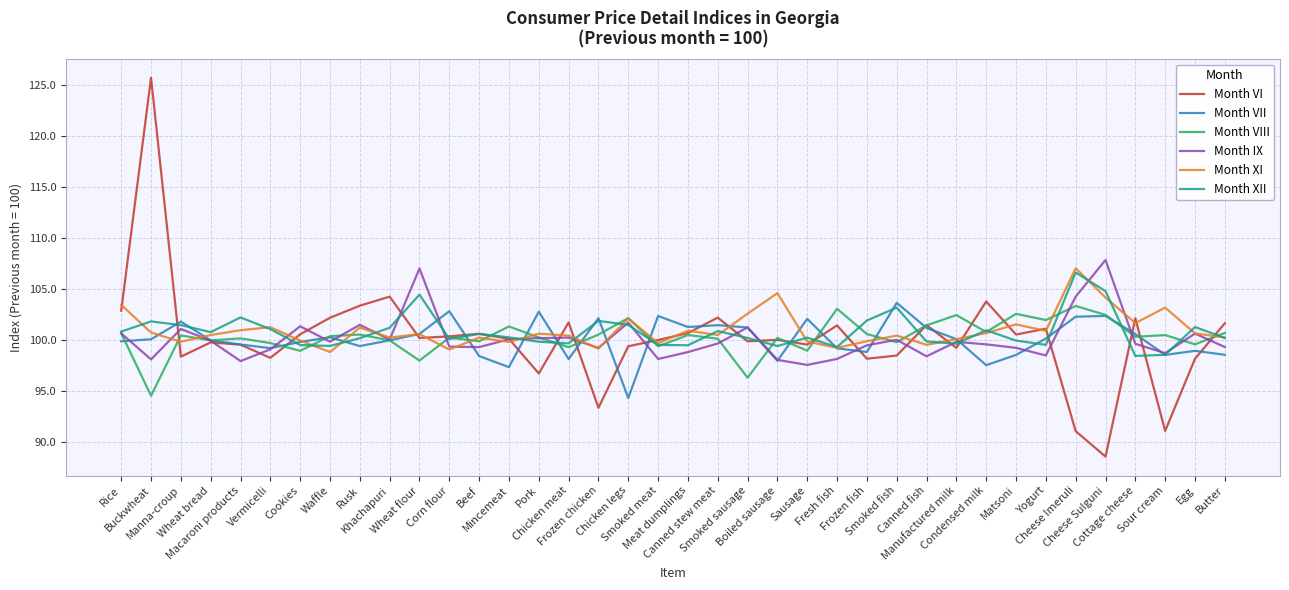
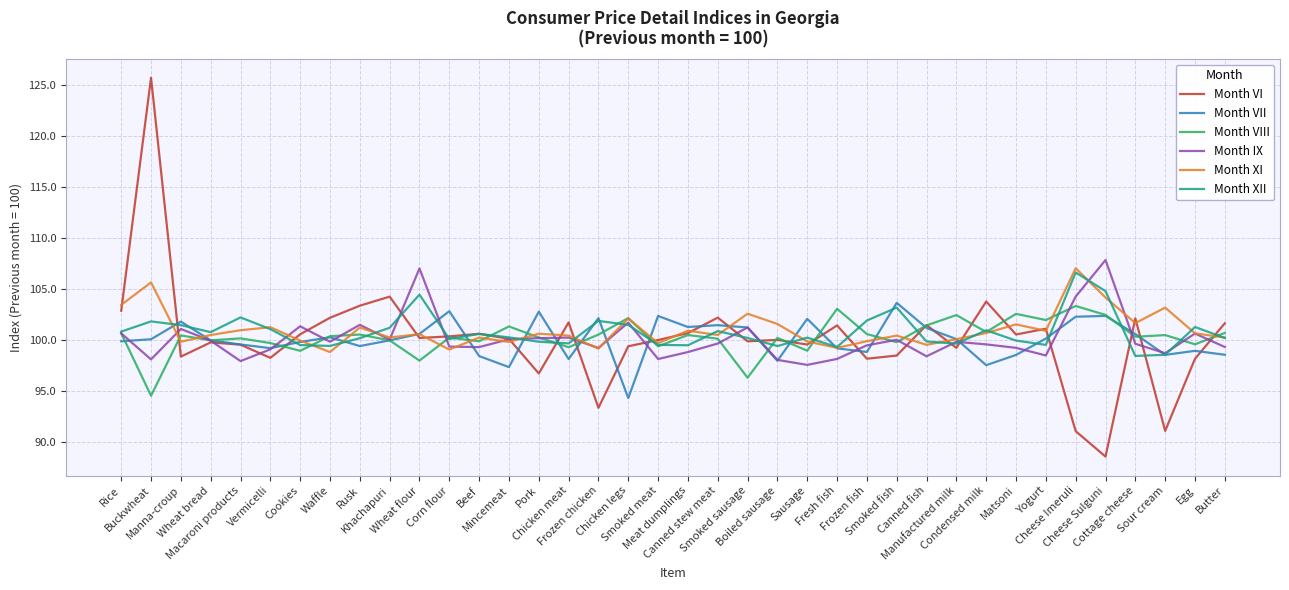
  {
    "Month VI": {
      "Rice": 102.9,
      "Buckwheat": 125.7,
      "Manna-croup": 98.4,
      "Vermicelli": 98.3,
      "Cookies": 100.6,
      "Waffle": 102.2,
      "Rusk": 103.4,
      "Khachapuri": 104.3,
      "Wheat flour": 100.2,
      "Pork": 96.8,
      "Chicken meat": 101.8,
      "Frozen chicken": 93.4,
      "Chicken legs": 99.4,
      "Smoked meat": 100.0,
      "Canned stew meat": 102.2,
      "Smoked sausage": 99.9,
      "Sausage": 99.6,
      "Fresh fish": 101.5,
      "Frozen fish": 98.2,
      "Smoked fish": 98.5,
      "Manufactured milk": 99.3,
      "Condensed milk": 103.8,
      "Matsoni": 100.6,
      "Cheese Imeruli": 91.1,
      "Cheese Sulguni": 88.6,
      "Cottage cheese": 102.2,
      "Sour cream": 91.1,
      "Egg": 98.2,
      "Butter": 101.7
    },
    "Month VII": {
      "Rice": 99.9,
      "Buckwheat": 100.1,
      "Manna-croup": 101.8,
      "Rusk": 99.4,
      "Corn flour": 102.9,
      "Beef": 98.5,
      "Mincemeat": 97.4,
      "Pork": 102.8,
      "Chicken meat": 98.2,
      "Frozen chicken": 102.2,
      "Chicken legs": 94.4,
      "Smoked meat": 102.4,
      "Meat dumplings": 101.3,
      "Canned stew meat": 101.5,
      "Sausage": 102.1,
      "Frozen fish": 98.9,
      "Smoked fish": 103.7,
      "Condensed milk": 97.6,
      "Matsoni": 98.6,
      "Yogurt": 100.2,
      "Cheese Imeruli": 102.3,
      "Cottage cheese": 100.6,
      "Egg": 99.0,
      "Butter": 98.6
    },
    "Month IX": {
      "Buckwheat": 98.1,
      "Manna-croup": 101.1,
      "Macaroni products": 98.0,
      "Cookies": 101.4,
      "Waffle": 99.9,
      "Rusk": 101.5,
      "Wheat flour": 107.0,
      "Corn flour": 99.4,
      "Beef": 99.3,
      "Smoked meat": 98.2,
      "Meat dumplings": 98.9,
      "Canned stew meat": 99.7,
      "Sausage": 97.6,
      "Fresh fish": 98.2,
      "Frozen fish": 99.5,
      "Canned fish": 98.4,
      "Condensed milk": 99.6,
      "Matsoni": 99.3,
      "Yogurt": 98.5,
      "Cheese Imeruli": 104.3,
      "Cheese Sulguni": 107.9,
      "Cottage cheese": 99.7,
      "Butter": 99.3
    },
    "Month XI": {
      "Rice": 103.5,
-     "Buckwheat": 100.8,
+     "Buckwheat": 105.7,
      "Manna-croup": 99.9,
      "Wheat bread": 100.5,
      "Macaroni products": 101.0,
      "Waffle": 98.9,
      "Rusk": 101.3,
      "Corn flour": 99.1,
      "Beef": 100.3,
      "Mincemeat": 99.8,
      "Pork": 100.7,
      "Canned stew meat": 100.5,
      "Smoked sausage": 102.6,
-     "Boiled sausage": 104.6,
+     "Boiled sausage": 101.6,
      "Sausage": 99.9,
      "Frozen fish": 99.9,
      "Smoked fish": 100.5,
      "Canned fish": 99.6,
      "Matsoni": 101.6,
      "Cheese Imeruli": 107.1,
      "Cheese Sulguni": 104.2,
      "Cottage cheese": 101.7,
      "Sour cream": 103.2
    }
  }
